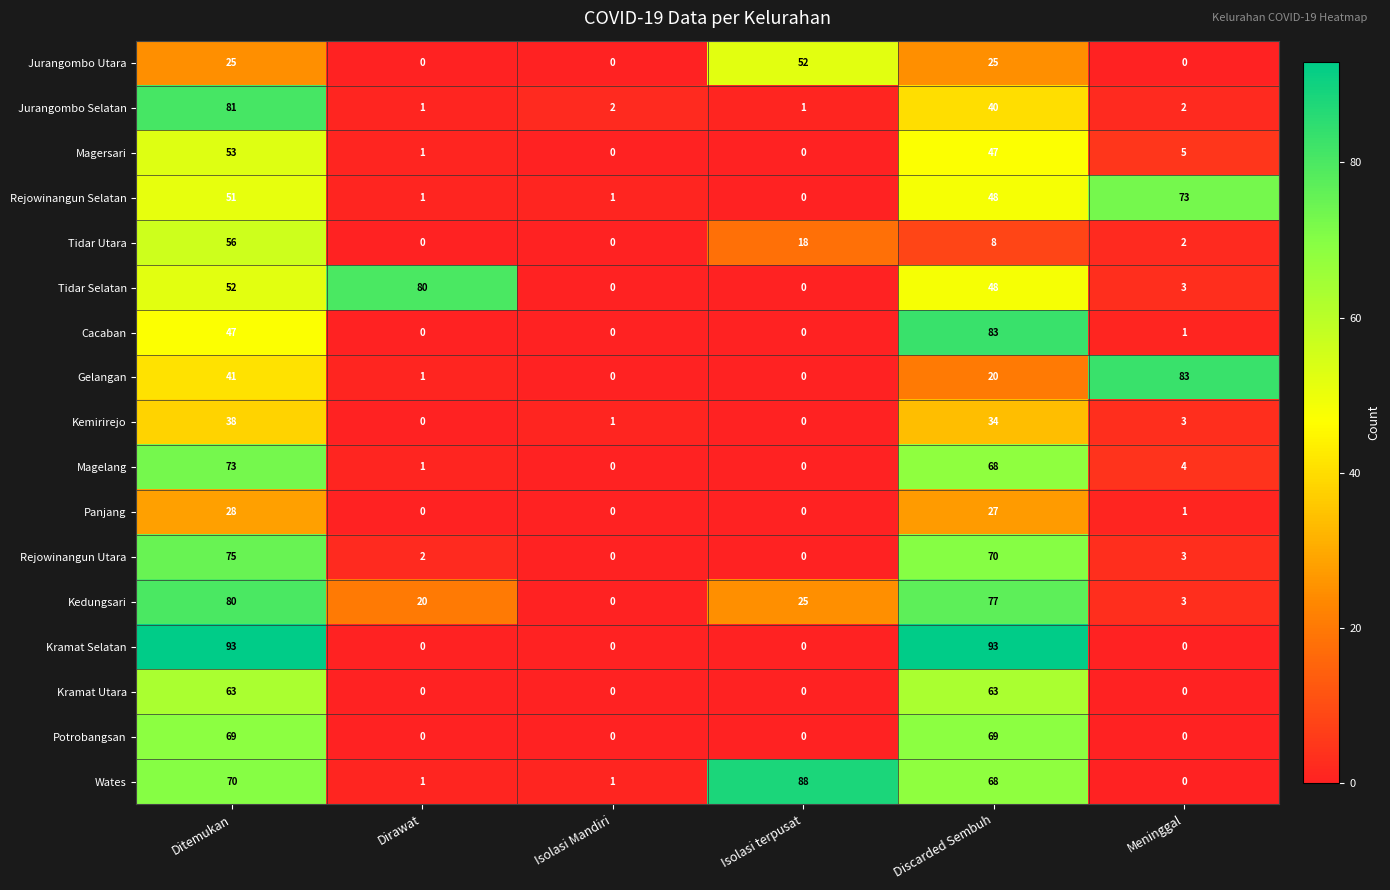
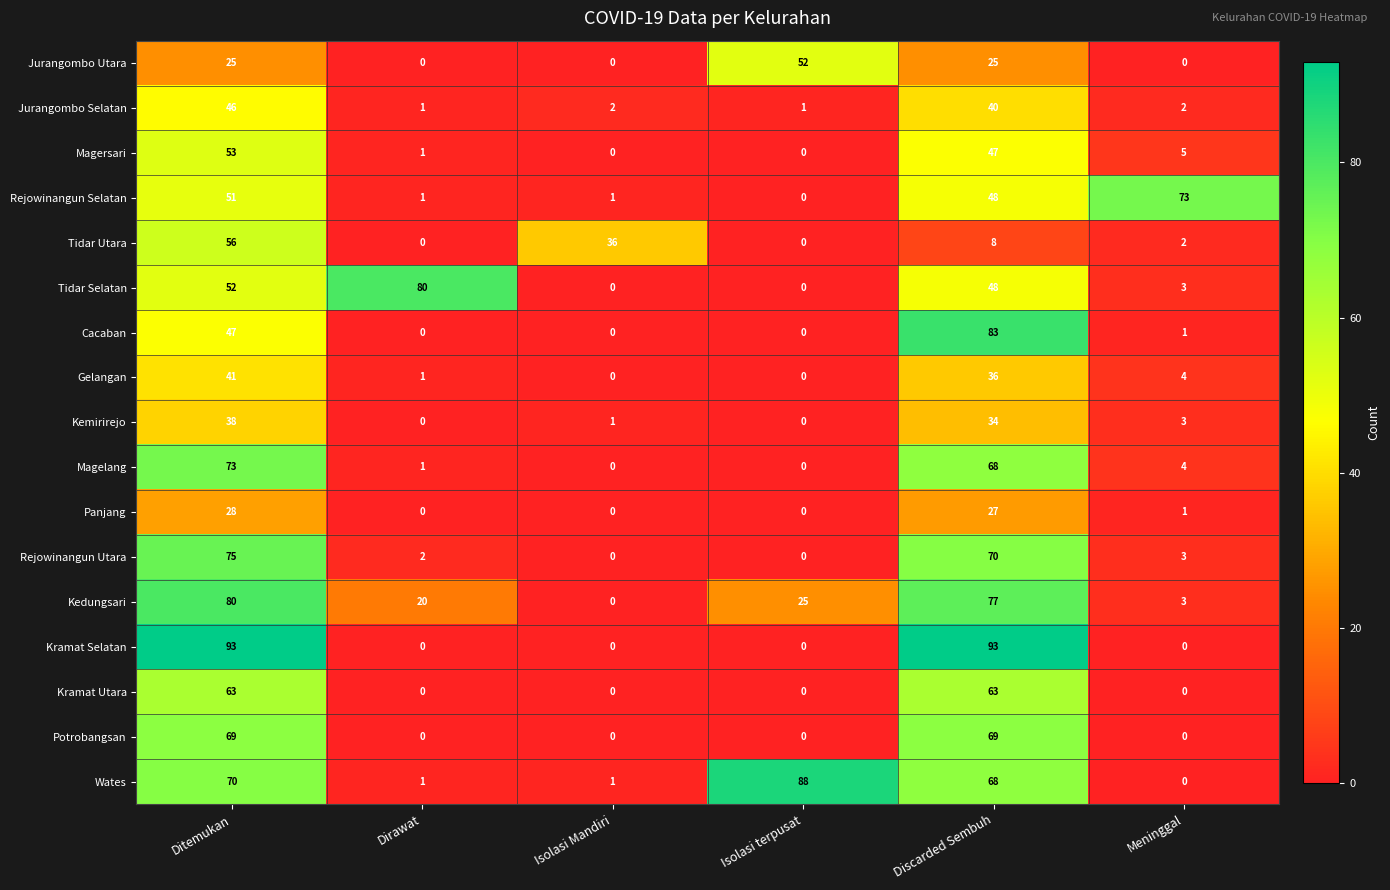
  {
    "Jurangombo Utara": {
      "Ditemukan": 25,
      "Dirawat": 0,
      "Isolasi Mandiri": 0,
      "Isolasi terpusat": 52,
      "Discarded Sembuh": 25,
      "Meninggal": 0
    },
    "Jurangombo Selatan": {
-     "Ditemukan": 81,
+     "Ditemukan": 46,
      "Dirawat": 1,
      "Isolasi Mandiri": 2,
      "Isolasi terpusat": 1,
      "Discarded Sembuh": 40,
      "Meninggal": 2
    },
    "Magersari": {
      "Ditemukan": 53,
      "Dirawat": 1,
      "Isolasi Mandiri": 0,
      "Isolasi terpusat": 0,
      "Discarded Sembuh": 47,
      "Meninggal": 5
    },
    "Rejowinangun Selatan": {
      "Ditemukan": 51,
      "Dirawat": 1,
      "Isolasi Mandiri": 1,
      "Isolasi terpusat": 0,
      "Discarded Sembuh": 48,
      "Meninggal": 73
    },
    "Tidar Utara": {
      "Ditemukan": 56,
      "Dirawat": 0,
-     "Isolasi Mandiri": 0,
-     "Isolasi terpusat": 18,
+     "Isolasi Mandiri": 36,
+     "Isolasi terpusat": 0,
      "Discarded Sembuh": 8,
      "Meninggal": 2
    },
    "Tidar Selatan": {
      "Ditemukan": 52,
      "Dirawat": 80,
      "Isolasi Mandiri": 0,
      "Isolasi terpusat": 0,
      "Discarded Sembuh": 48,
      "Meninggal": 3
    },
    "Cacaban": {
      "Ditemukan": 47,
      "Dirawat": 0,
      "Isolasi Mandiri": 0,
      "Isolasi terpusat": 0,
      "Discarded Sembuh": 83,
      "Meninggal": 1
    },
    "Gelangan": {
      "Ditemukan": 41,
      "Dirawat": 1,
      "Isolasi Mandiri": 0,
      "Isolasi terpusat": 0,
-     "Discarded Sembuh": 20,
-     "Meninggal": 83
+     "Discarded Sembuh": 36,
+     "Meninggal": 4
    },
    "Kemirirejo": {
      "Ditemukan": 38,
      "Dirawat": 0,
      "Isolasi Mandiri": 1,
      "Isolasi terpusat": 0,
      "Discarded Sembuh": 34,
      "Meninggal": 3
    },
    "Magelang": {
      "Ditemukan": 73,
      "Dirawat": 1,
      "Isolasi Mandiri": 0,
      "Isolasi terpusat": 0,
      "Discarded Sembuh": 68,
      "Meninggal": 4
    },
    "Panjang": {
      "Ditemukan": 28,
      "Dirawat": 0,
      "Isolasi Mandiri": 0,
      "Isolasi terpusat": 0,
      "Discarded Sembuh": 27,
      "Meninggal": 1
    },
    "Rejowinangun Utara": {
      "Ditemukan": 75,
      "Dirawat": 2,
      "Isolasi Mandiri": 0,
      "Isolasi terpusat": 0,
      "Discarded Sembuh": 70,
      "Meninggal": 3
    },
    "Kedungsari": {
      "Ditemukan": 80,
      "Dirawat": 20,
      "Isolasi Mandiri": 0,
      "Isolasi terpusat": 25,
      "Discarded Sembuh": 77,
      "Meninggal": 3
    },
    "Kramat Selatan": {
      "Ditemukan": 93,
      "Dirawat": 0,
      "Isolasi Mandiri": 0,
      "Isolasi terpusat": 0,
      "Discarded Sembuh": 93,
      "Meninggal": 0
    },
    "Kramat Utara": {
      "Ditemukan": 63,
      "Dirawat": 0,
      "Isolasi Mandiri": 0,
      "Isolasi terpusat": 0,
      "Discarded Sembuh": 63,
      "Meninggal": 0
    },
    "Potrobangsan": {
      "Ditemukan": 69,
      "Dirawat": 0,
      "Isolasi Mandiri": 0,
      "Isolasi terpusat": 0,
      "Discarded Sembuh": 69,
      "Meninggal": 0
    },
    "Wates": {
      "Ditemukan": 70,
      "Dirawat": 1,
      "Isolasi Mandiri": 1,
      "Isolasi terpusat": 88,
      "Discarded Sembuh": 68,
      "Meninggal": 0
    }
  }
